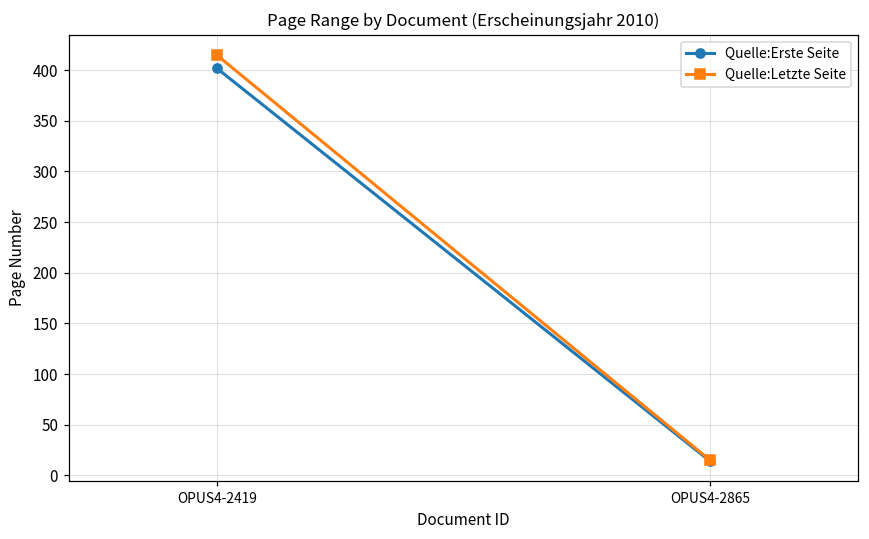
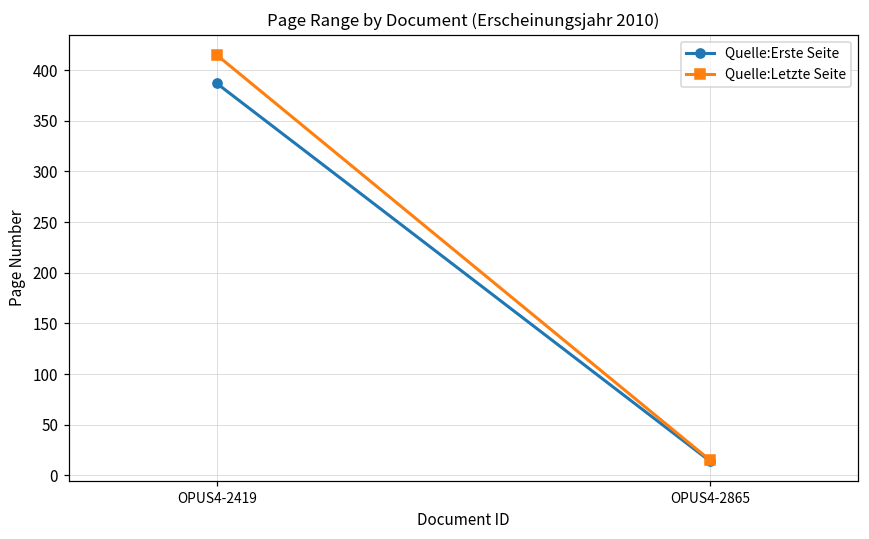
  {
    "Quelle:Erste Seite": {
-     "OPUS4-2419": 400
+     "OPUS4-2419": 390
    },
    "Quelle:Letzte Seite": {
      "OPUS4-2419": 420
    }
  }
